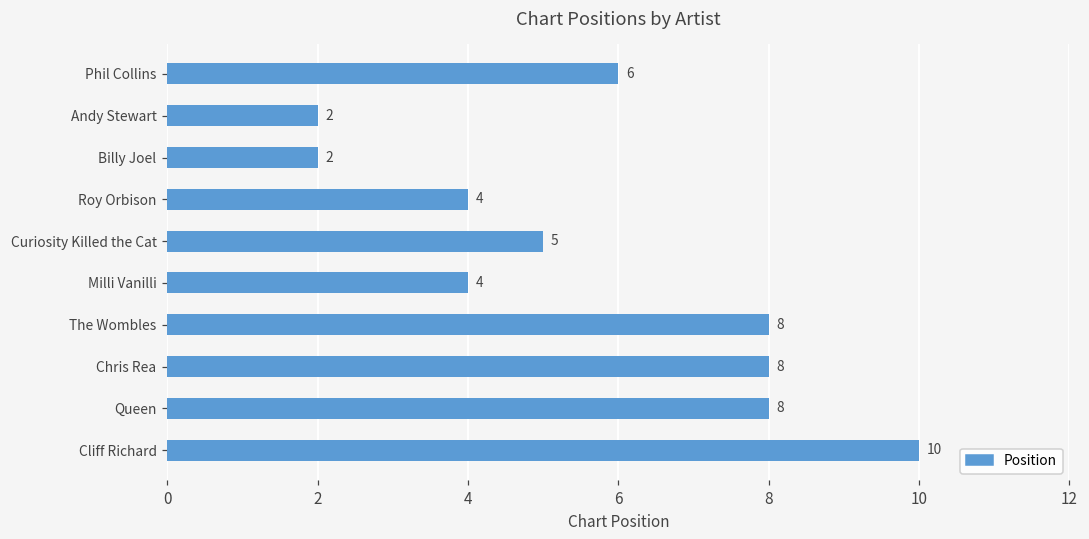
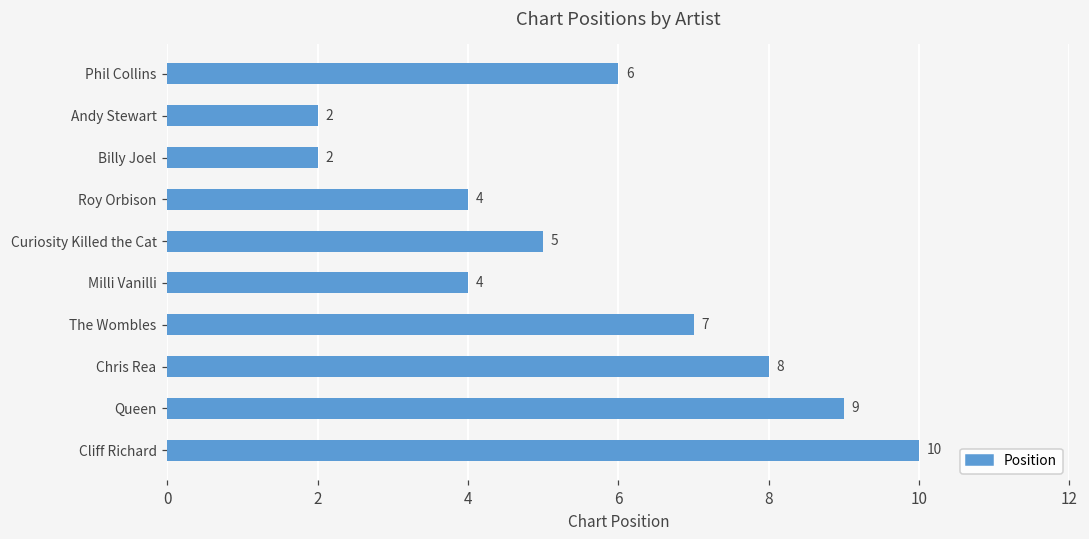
  {
    "Phil Collins": 6,
    "Andy Stewart": 2,
    "Billy Joel": 2,
    "Roy Orbison": 4,
    "Curiosity Killed the Cat": 5,
    "Milli Vanilli": 4,
-   "The Wombles": 8,
+   "The Wombles": 7,
    "Chris Rea": 8,
-   "Queen": 8,
+   "Queen": 9,
    "Cliff Richard": 10
  }
